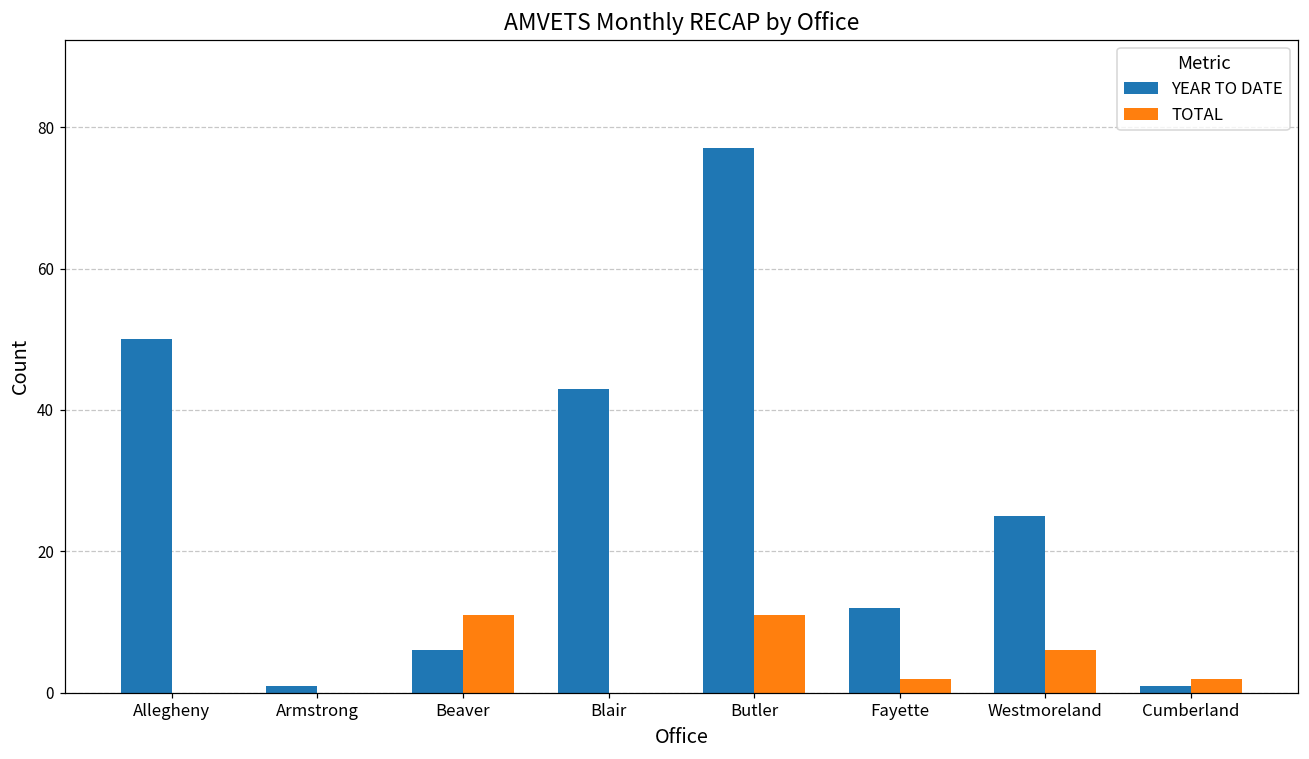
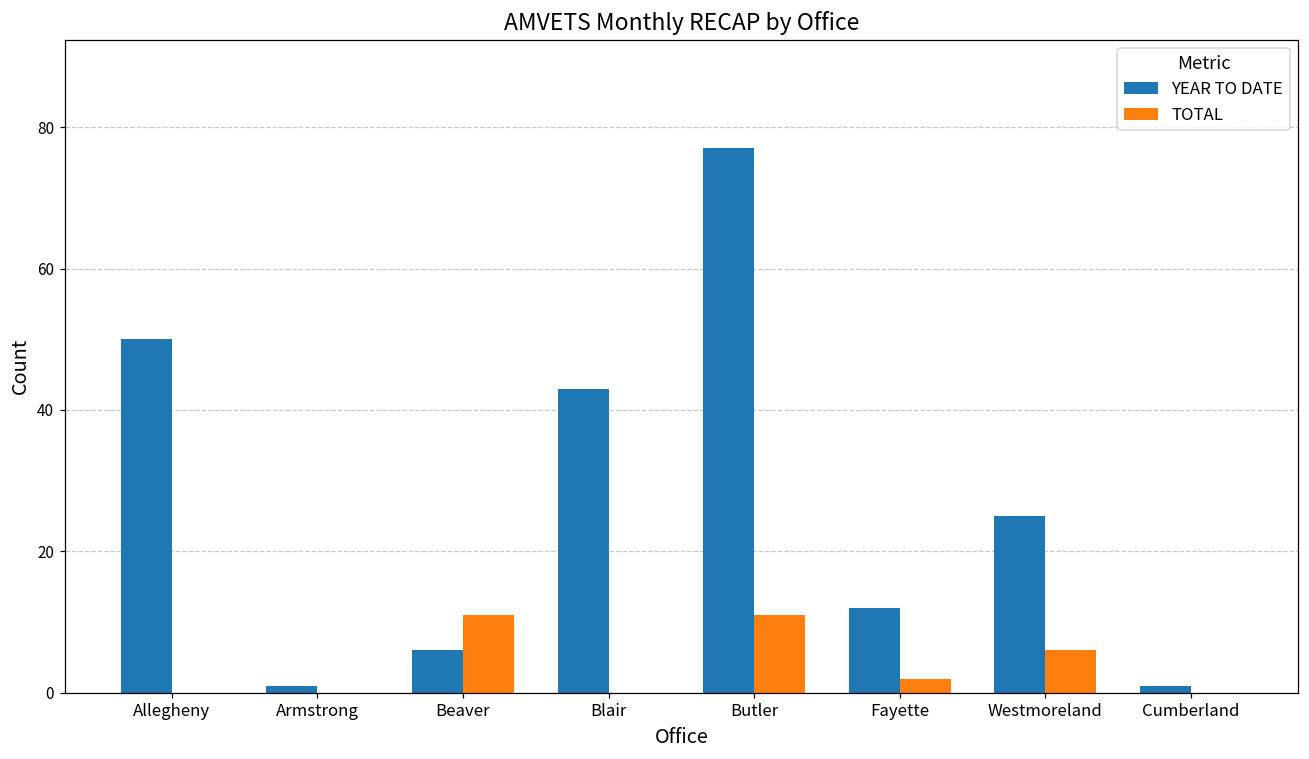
  {
    "YEAR TO DATE": {
      "Allegheny": 50,
      "Armstrong": 1,
      "Beaver": 6,
      "Blair": 43,
      "Butler": 77,
      "Fayette": 12,
      "Westmoreland": 25,
      "Cumberland": 1
    },
    "TOTAL": {
      "Allegheny": 0,
      "Armstrong": 0,
      "Beaver": 11,
      "Blair": 0,
      "Butler": 11,
      "Fayette": 2,
      "Westmoreland": 6,
-     "Cumberland": 2
+     "Cumberland": 0
    }
  }
